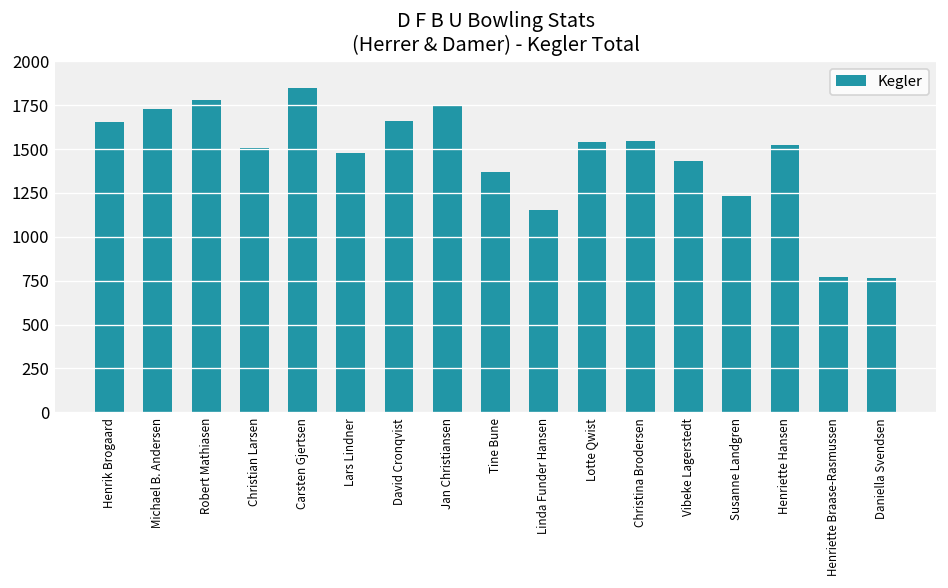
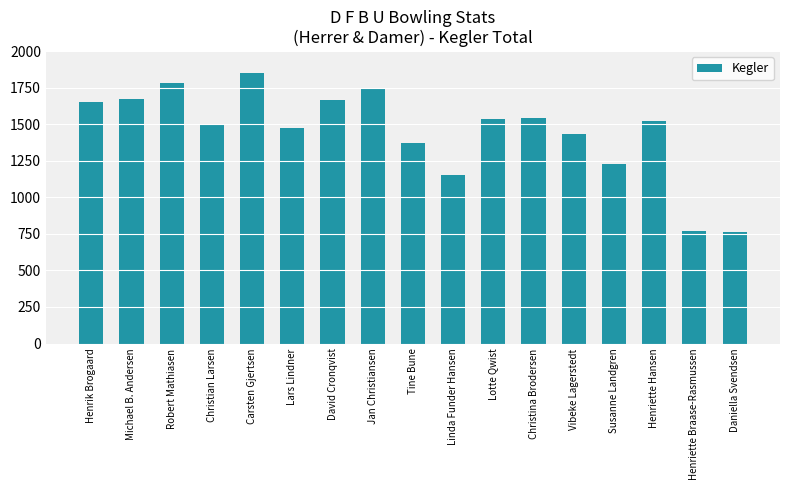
  {
    "Henrik Brogaard": 1650,
-   "Michael B. Andersen": 1730,
+   "Michael B. Andersen": 1680,
    "Robert Mathiasen": 1780,
    "Christian Larsen": 1510,
    "Carsten Gjertsen": 1850,
    "Lars Lindner": 1480,
    "David Cronqvist": 1660,
    "Jan Christiansen": 1750,
    "Tine Bune": 1370,
    "Linda Funder Hansen": 1150,
    "Lotte Qwist": 1540,
    "Christina Brodersen": 1550,
    "Vibeke Lagerstedt": 1440,
    "Susanne Landgren": 1230,
    "Henriette Hansen": 1520,
    "Henriette Braase-Rasmussen": 770,
    "Daniella Svendsen": 770
  }
